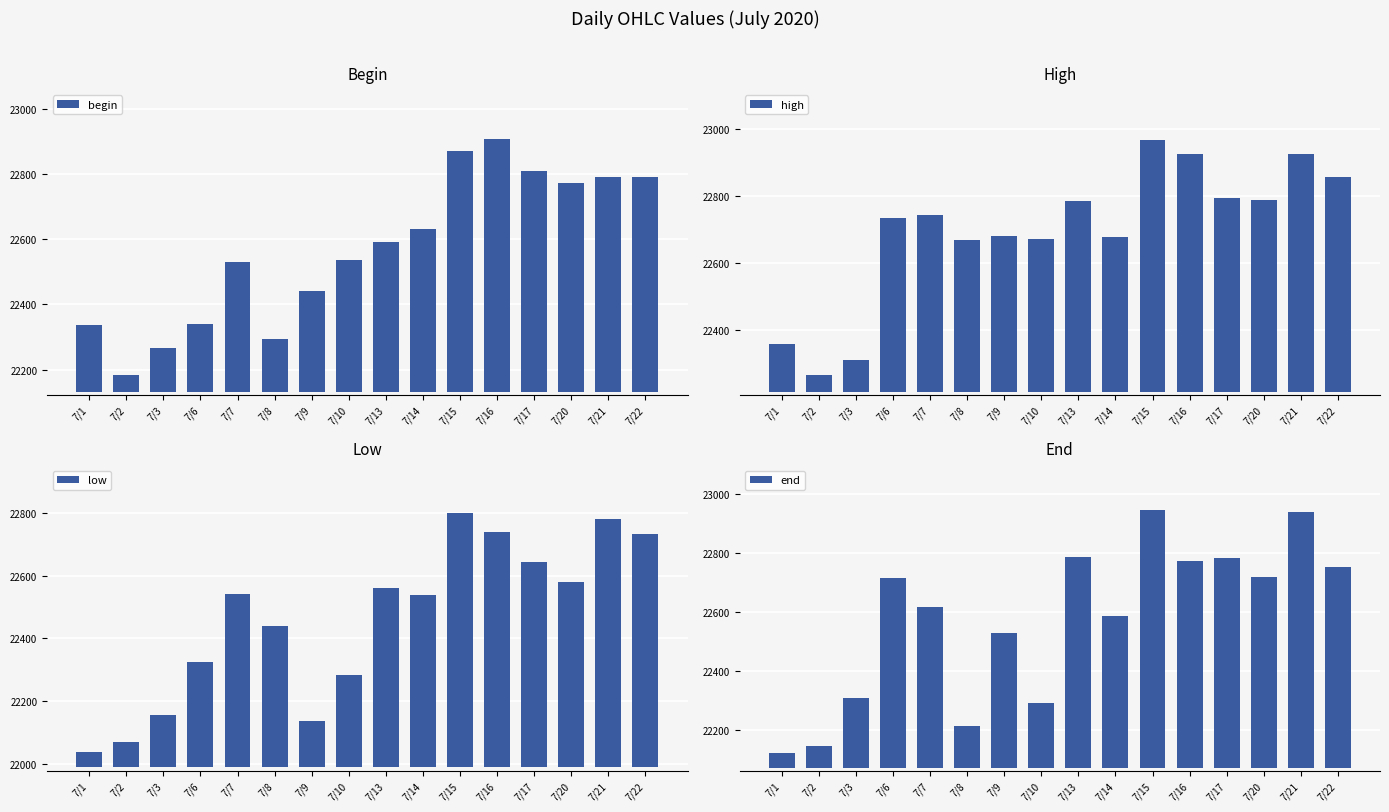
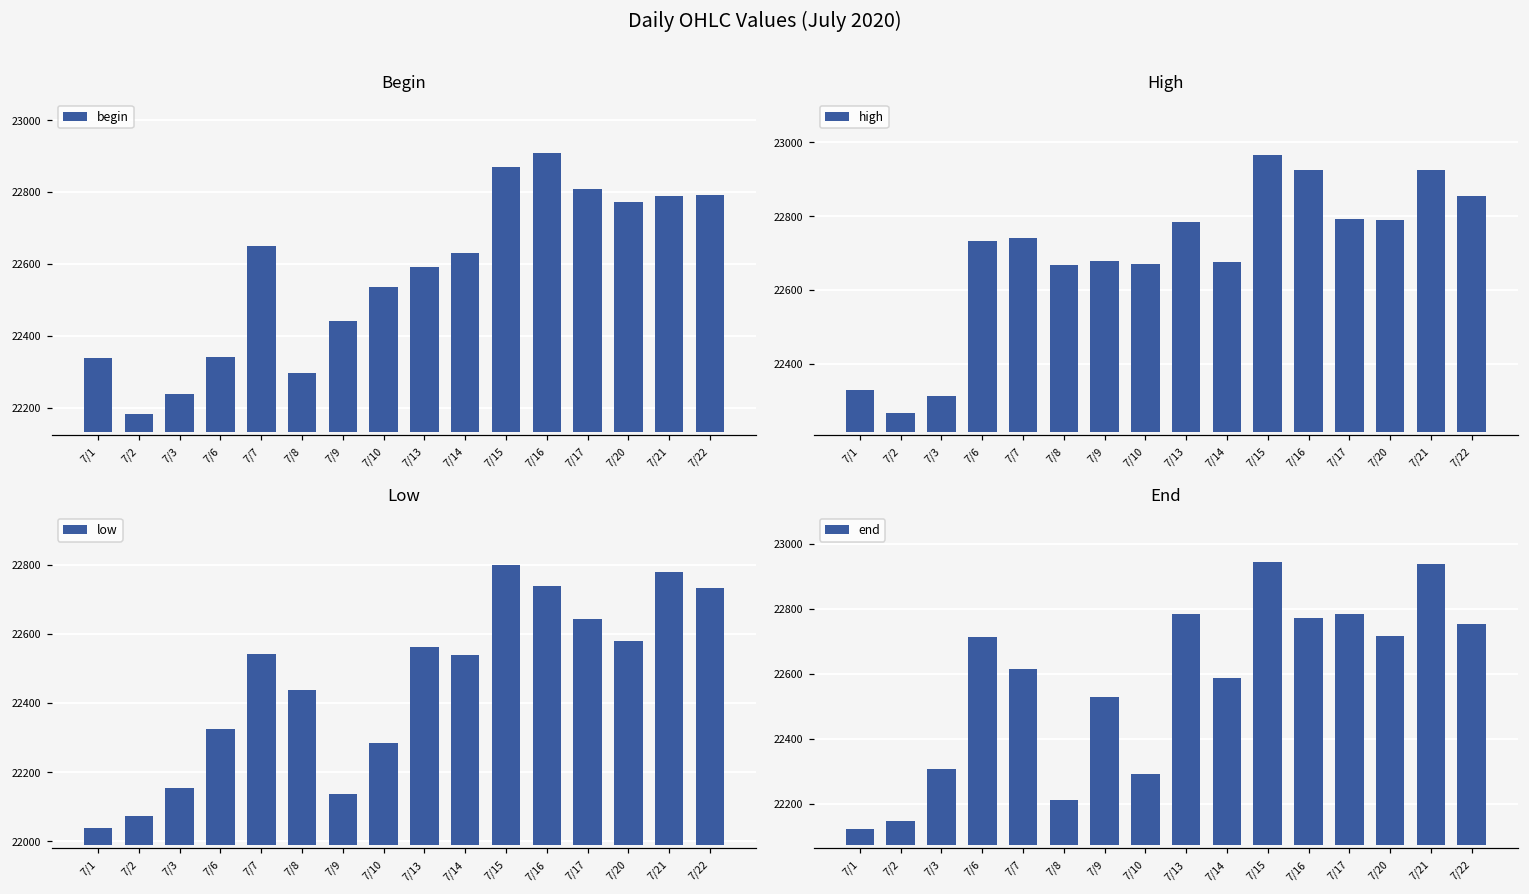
  {
    "Begin": {
      "7/1": 22340,
      "7/2": 22180,
-     "7/3": 22270,
+     "7/3": 22240,
      "7/6": 22340,
-     "7/7": 22530,
+     "7/7": 22650,
      "7/8": 22290,
      "7/9": 22440,
      "7/10": 22530,
      "7/13": 22590,
      "7/14": 22630,
      "7/15": 22870,
      "7/16": 22910,
      "7/17": 22810,
      "7/20": 22770,
      "7/21": 22790,
      "7/22": 22790
    },
    "High": {
-     "7/1": 22360,
+     "7/1": 22330,
      "7/2": 22270,
      "7/3": 22310,
      "7/6": 22730,
      "7/7": 22740,
      "7/8": 22670,
      "7/9": 22680,
      "7/10": 22670,
      "7/13": 22780,
      "7/14": 22680,
      "7/15": 22970,
      "7/16": 22930,
      "7/17": 22790,
      "7/20": 22790,
      "7/21": 22930,
      "7/22": 22860
    },
    "Low": {
      "7/1": 22040,
      "7/2": 22070,
      "7/3": 22150,
      "7/6": 22330,
      "7/7": 22540,
      "7/8": 22440,
      "7/9": 22140,
      "7/10": 22290,
      "7/13": 22560,
      "7/14": 22540,
      "7/15": 22800,
      "7/16": 22740,
      "7/17": 22640,
      "7/20": 22580,
      "7/21": 22780,
      "7/22": 22730
    },
    "End": {
      "7/1": 22120,
      "7/2": 22150,
      "7/3": 22310,
      "7/6": 22710,
      "7/7": 22610,
      "7/8": 22210,
      "7/9": 22530,
      "7/10": 22290,
      "7/13": 22780,
      "7/14": 22590,
      "7/15": 22950,
      "7/16": 22770,
      "7/17": 22780,
      "7/20": 22720,
      "7/21": 22940,
      "7/22": 22750
    }
  }
